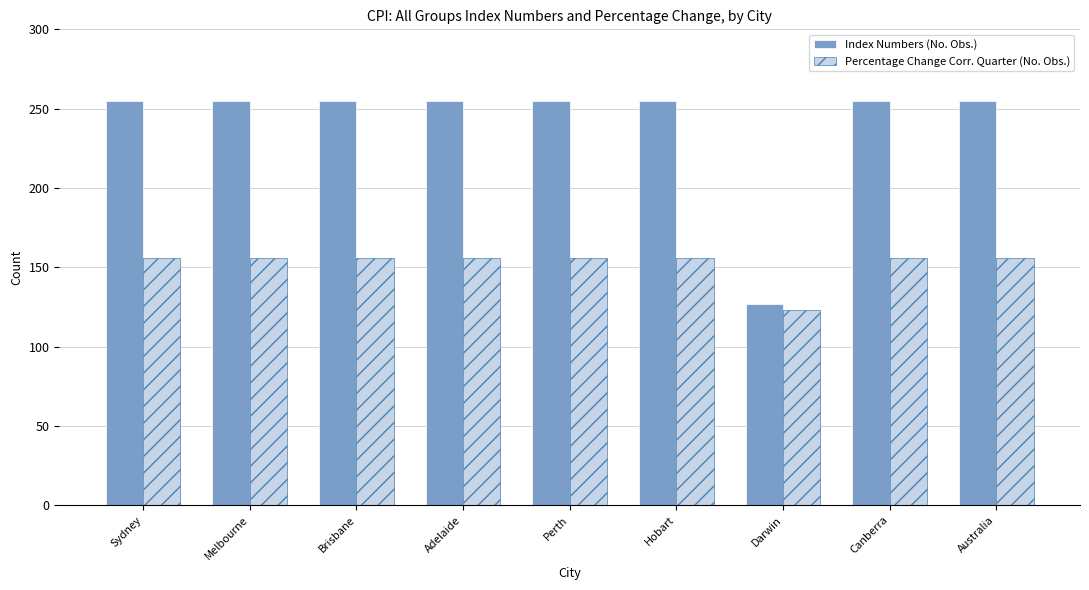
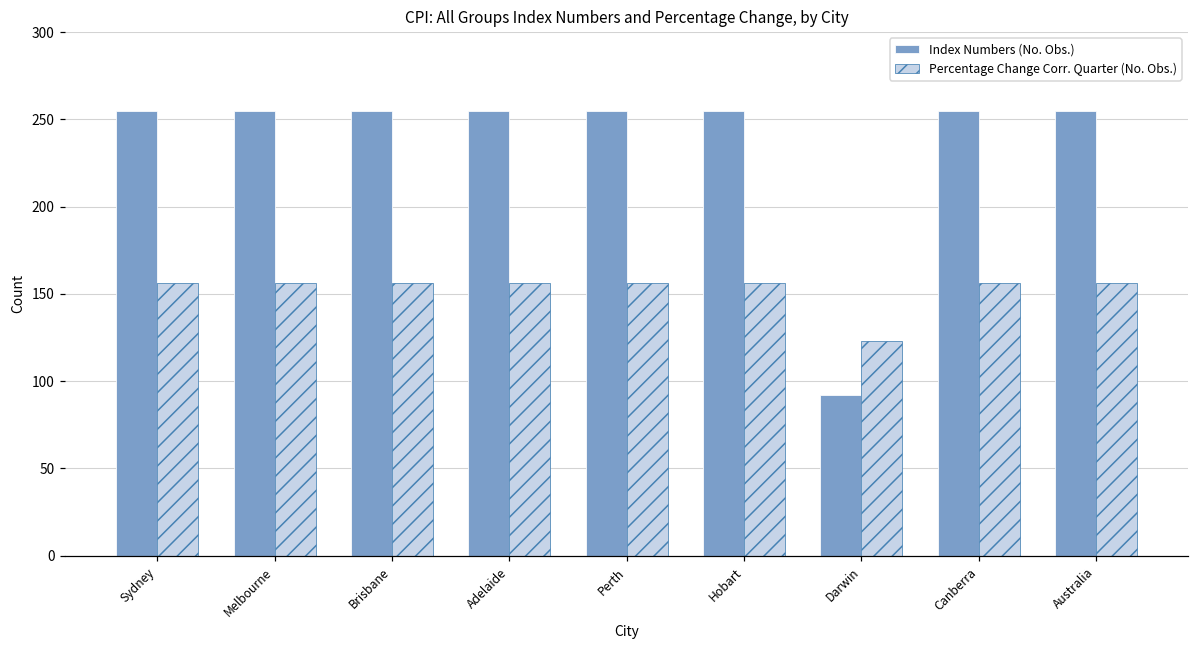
  {
    "Index Numbers (No. Obs.)": {
      "Sydney": 255,
      "Melbourne": 255,
      "Brisbane": 255,
      "Adelaide": 255,
      "Perth": 255,
      "Hobart": 255,
-     "Darwin": 127,
+     "Darwin": 92,
      "Canberra": 255,
      "Australia": 255
    },
    "Percentage Change Corr. Quarter (No. Obs.)": {
      "Sydney": 156,
      "Melbourne": 156,
      "Brisbane": 156,
      "Adelaide": 156,
      "Perth": 156,
      "Hobart": 156,
      "Darwin": 123,
      "Canberra": 156,
      "Australia": 156
    }
  }
